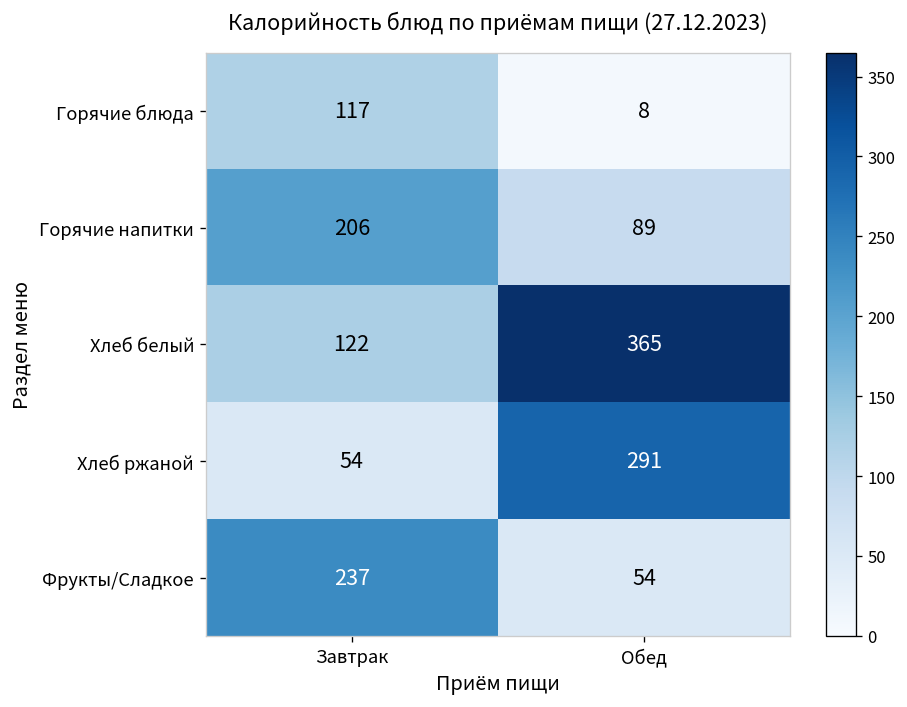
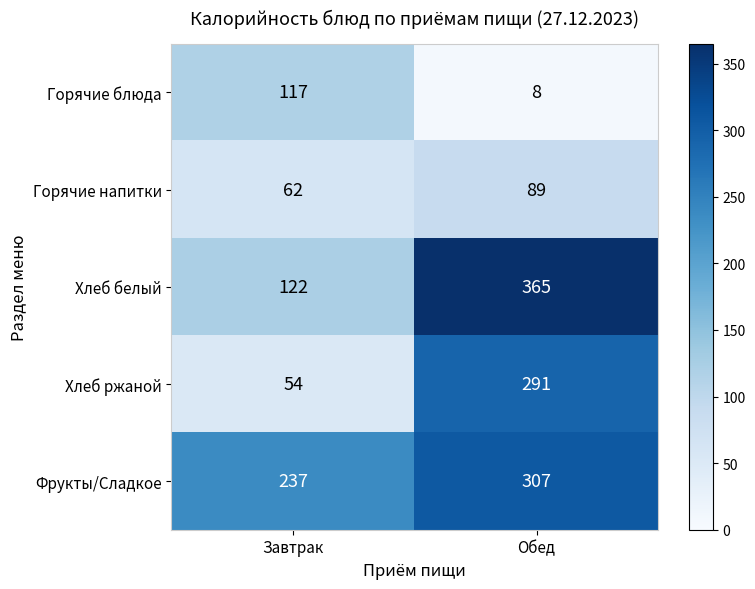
  {
    "Горячие блюда": {
      "Завтрак": 117,
      "Обед": 8
    },
    "Горячие напитки": {
-     "Завтрак": 206,
+     "Завтрак": 62,
      "Обед": 89
    },
    "Хлеб белый": {
      "Завтрак": 122,
      "Обед": 365
    },
    "Хлеб ржаной": {
      "Завтрак": 54,
      "Обед": 291
    },
    "Фрукты/Сладкое": {
      "Завтрак": 237,
-     "Обед": 54
+     "Обед": 307
    }
  }
